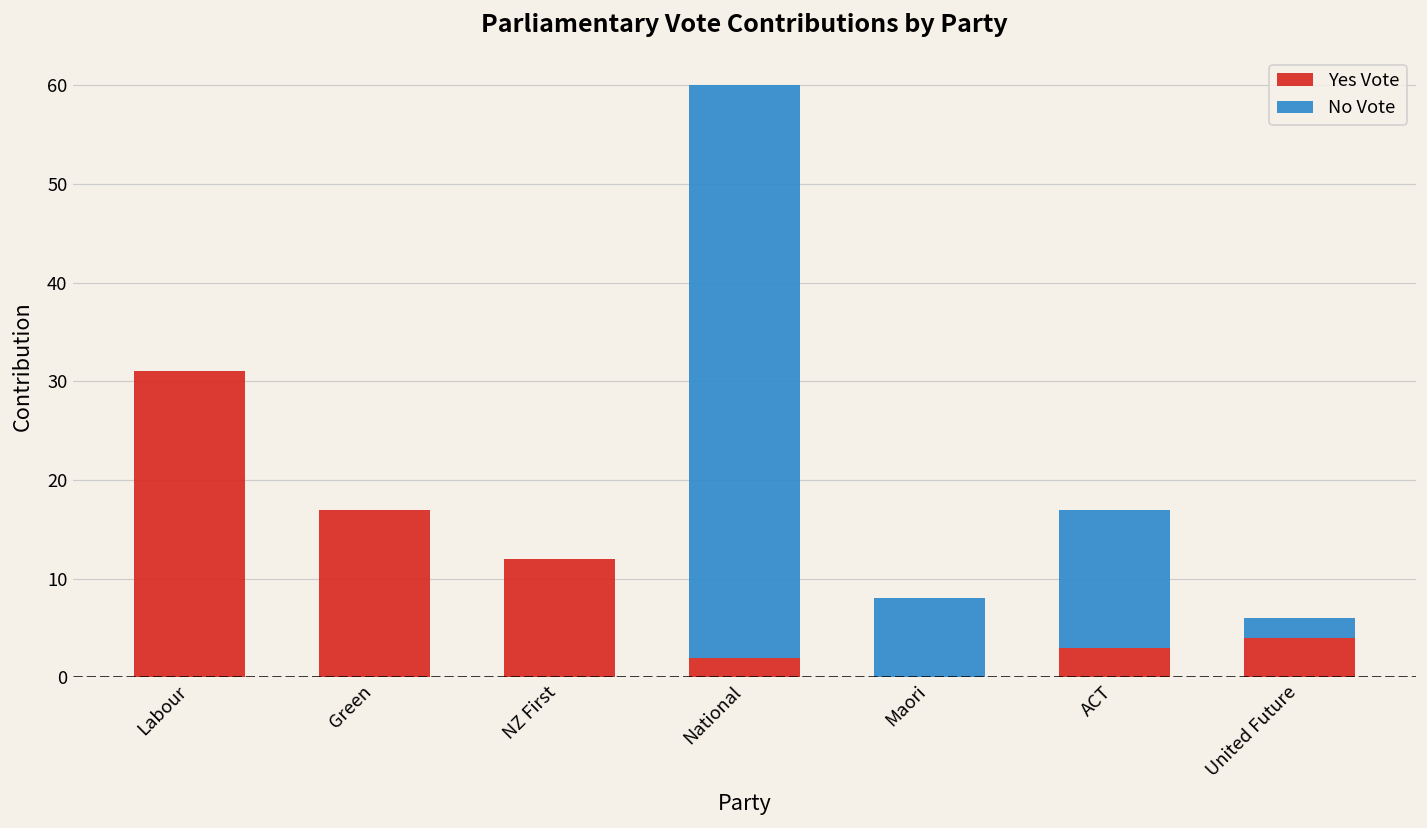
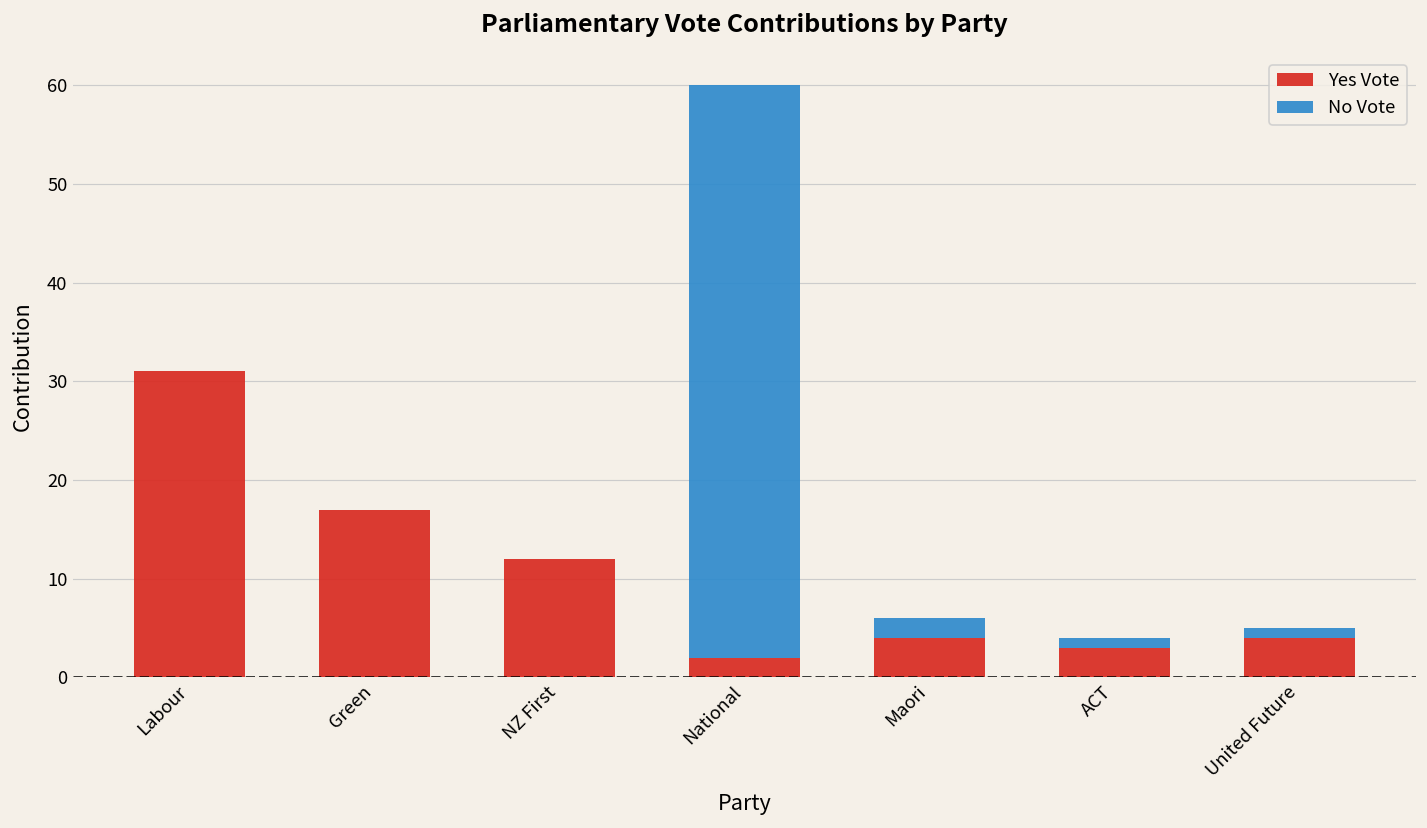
  {
    "Yes Vote": {
      "Labour": 31,
      "Green": 17,
      "NZ First": 12,
      "National": 2,
-     "Maori": 0,
+     "Maori": 4,
      "ACT": 3,
      "United Future": 4
    },
    "No Vote": {
      "Labour": 0,
      "Green": 0,
      "NZ First": 0,
      "National": 58,
-     "Maori": 8,
-     "ACT": 14,
-     "United Future": 2
+     "Maori": 2,
+     "ACT": 1,
+     "United Future": 1
    }
  }
